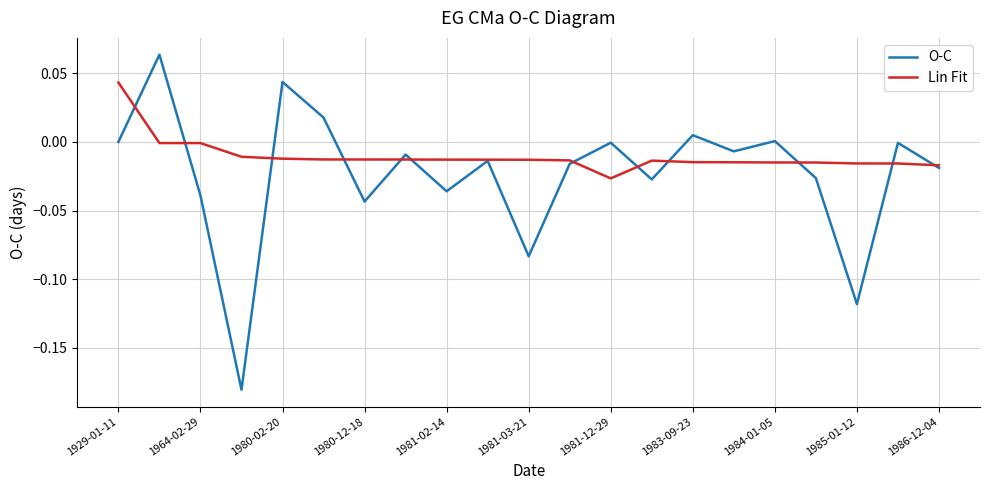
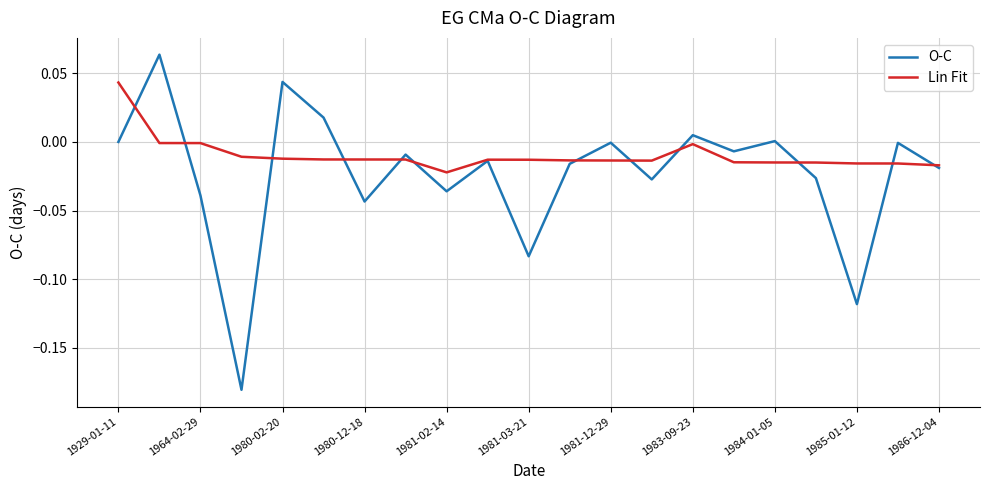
  {
    "O-C": {
      "1929-01-11": 0.000,
      "1964-02-29": -0.039,
      "1980-02-20": 0.044,
      "1980-12-18": -0.043,
      "1981-02-14": -0.036,
      "1981-03-21": -0.083,
      "1981-12-29": -0.001,
      "1983-09-23": 0.005,
      "1984-01-05": 0.001,
      "1985-01-12": -0.118,
      "1986-12-04": -0.019
    },
    "Lin Fit": {
      "1929-01-11": 0.043,
      "1964-02-29": -0.001,
      "1980-02-20": -0.012,
      "1980-12-18": -0.013,
-     "1981-02-14": -0.013,
+     "1981-02-14": -0.022,
      "1981-03-21": -0.013,
-     "1981-12-29": -0.027,
-     "1983-09-23": -0.015,
+     "1981-12-29": -0.014,
+     "1983-09-23": -0.002,
      "1984-01-05": -0.015,
      "1985-01-12": -0.016,
      "1986-12-04": -0.017
    }
  }
